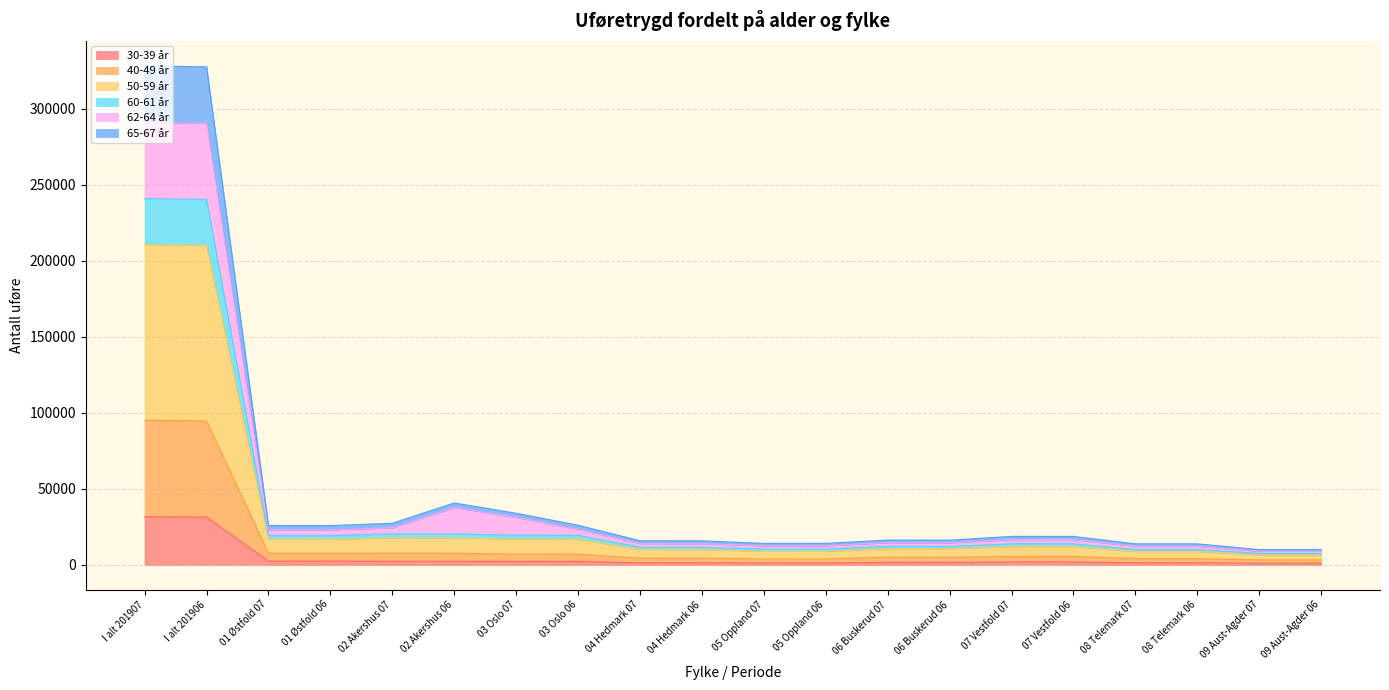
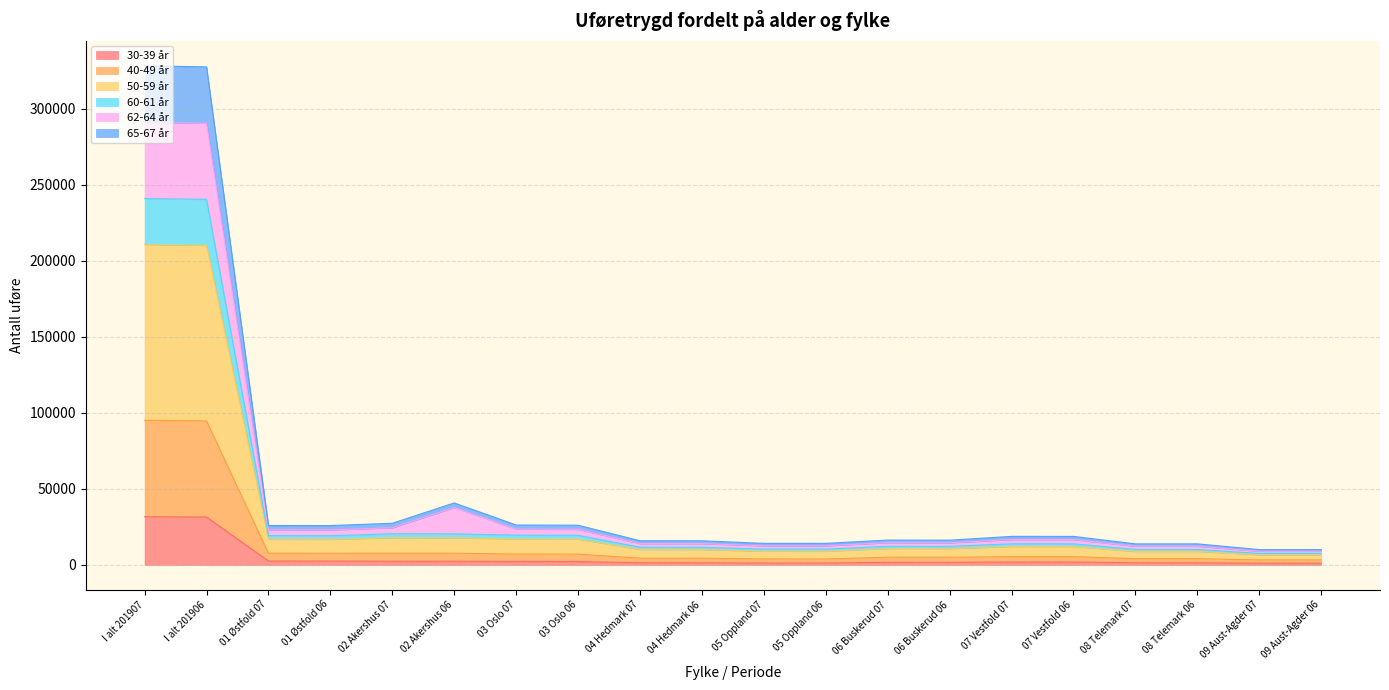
  {
    "30-39 år": {
      "I alt 201907": 32000,
      "I alt 201906": 31000,
      "01 Østfold 07": 3000,
      "01 Østfold 06": 3000,
      "02 Akershus 07": 2000,
      "02 Akershus 06": 2000,
      "03 Oslo 07": 2000,
      "03 Oslo 06": 2000,
      "04 Hedmark 07": 1000,
      "04 Hedmark 06": 1000,
      "05 Oppland 07": 1000,
      "05 Oppland 06": 1000,
      "06 Buskerud 07": 2000,
      "06 Buskerud 06": 2000,
      "07 Vestfold 07": 2000,
      "07 Vestfold 06": 2000,
      "08 Telemark 07": 1000,
      "08 Telemark 06": 1000,
      "09 Aust-Agder 07": 1000,
      "09 Aust-Agder 06": 1000
    },
    "60-61 år": {
      "I alt 201907": 30000,
      "I alt 201906": 30000,
      "01 Østfold 07": 2000,
      "01 Østfold 06": 2000,
      "02 Akershus 07": 3000,
      "02 Akershus 06": 3000,
      "03 Oslo 07": 3000,
      "03 Oslo 06": 3000,
      "07 Vestfold 07": 2000,
      "07 Vestfold 06": 2000
    },
    "62-64 år": {
      "I alt 201906": 50000,
      "01 Østfold 07": 4000,
      "01 Østfold 06": 4000,
      "02 Akershus 07": 4000,
      "02 Akershus 06": 17000,
-     "03 Oslo 07": 12000,
+     "03 Oslo 07": 4000,
      "03 Oslo 06": 4000,
      "04 Hedmark 07": 2000,
      "04 Hedmark 06": 2000,
      "06 Buskerud 07": 2000,
      "06 Buskerud 06": 2000,
      "07 Vestfold 07": 3000,
      "07 Vestfold 06": 3000
    },
    "65-67 år": {
      "I alt 201906": 37000,
      "01 Østfold 07": 3000,
      "01 Østfold 06": 3000,
      "02 Akershus 07": 3000,
      "02 Akershus 06": 3000,
      "03 Oslo 07": 3000,
      "03 Oslo 06": 3000,
      "04 Hedmark 07": 2000,
      "04 Hedmark 06": 2000,
      "06 Buskerud 07": 2000,
      "06 Buskerud 06": 2000,
      "07 Vestfold 07": 2000,
      "07 Vestfold 06": 2000
    }
  }
